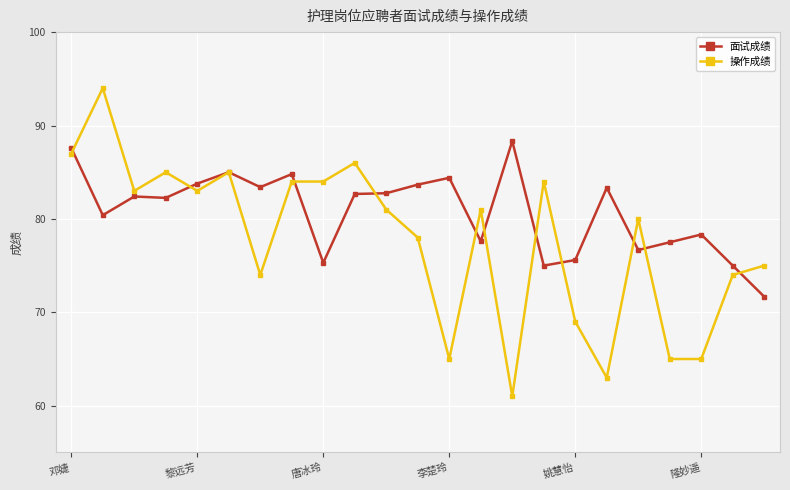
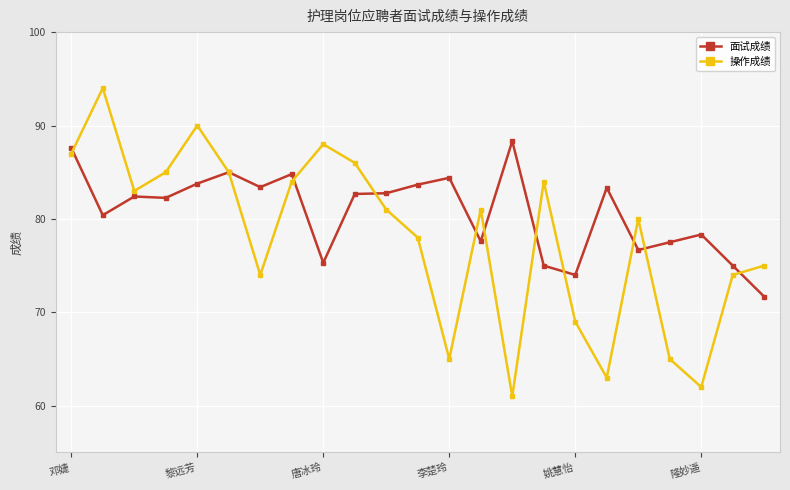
  {
    "面试成绩": {
      "邓婕": 88,
      "黎远芳": 84,
      "唐冰玲": 75,
      "李楚玲": 84,
-     "姚慧怡": 76,
+     "姚慧怡": 74,
      "隆妙遥": 78
    },
    "操作成绩": {
      "邓婕": 87,
-     "黎远芳": 83,
-     "唐冰玲": 84,
+     "黎远芳": 90,
+     "唐冰玲": 88,
      "李楚玲": 65,
      "姚慧怡": 69,
-     "隆妙遥": 65
+     "隆妙遥": 62
    }
  }
